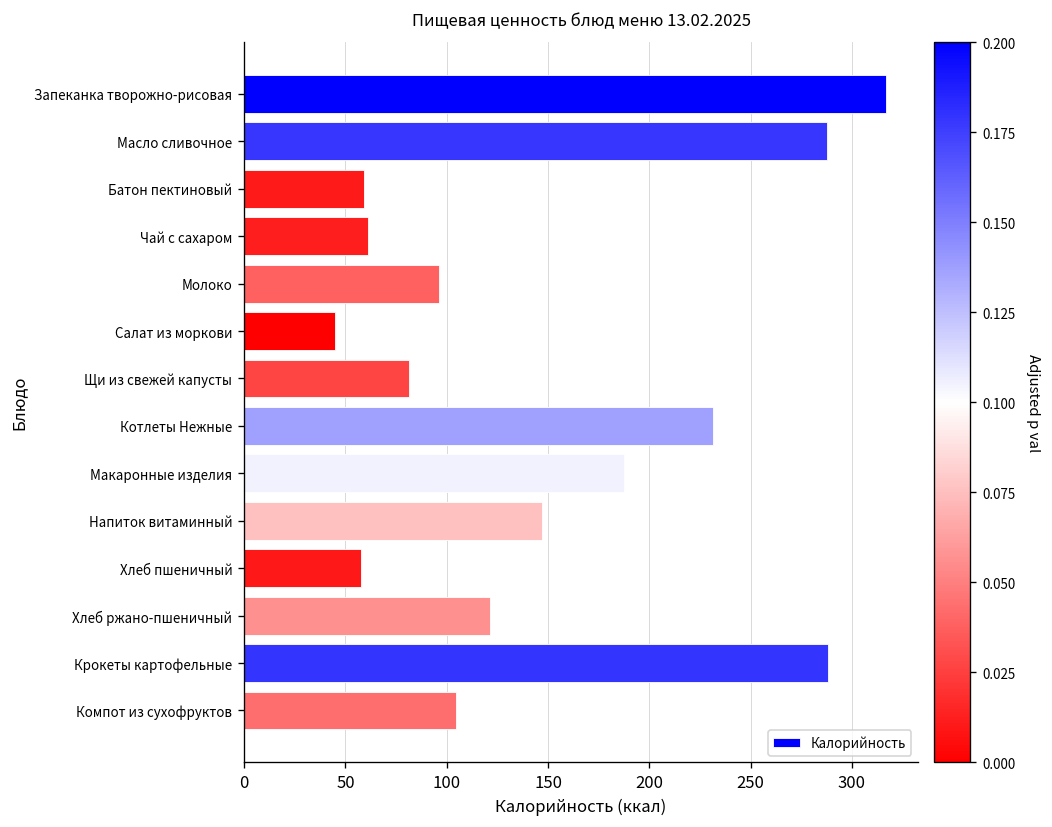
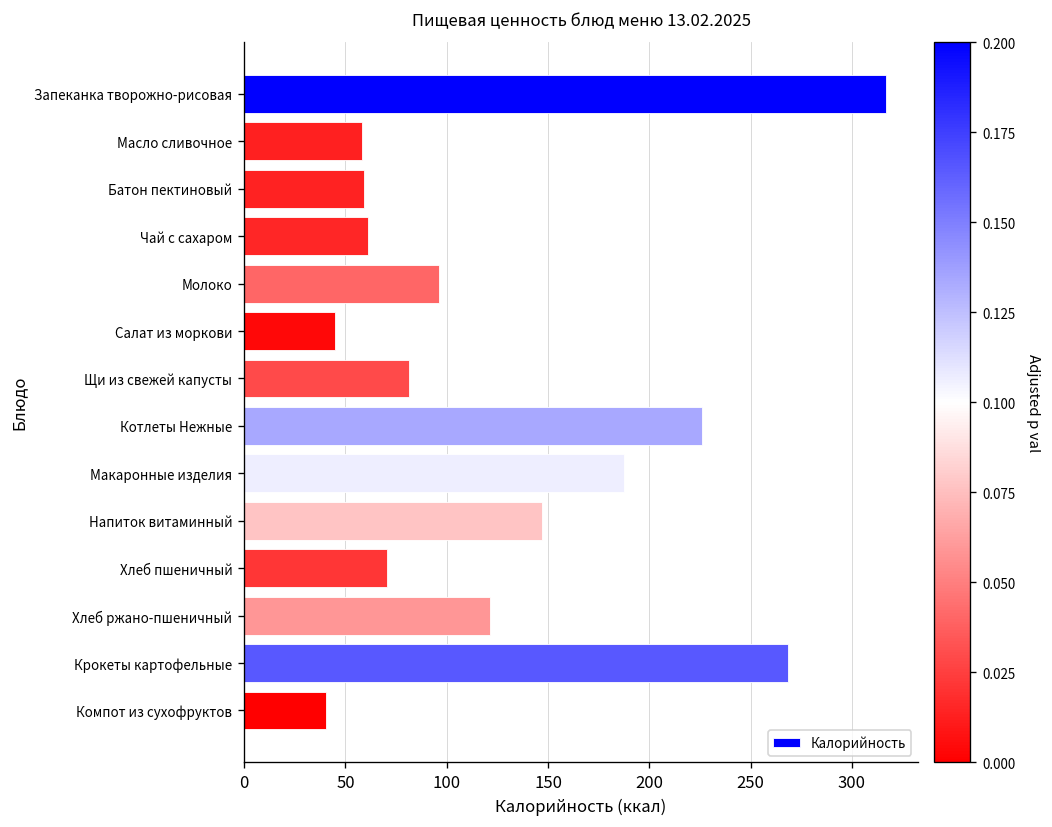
  {
    "Запеканка творожно-рисовая": 317,
-   "Масло сливочное": 288,
+   "Масло сливочное": 58,
    "Батон пектиновый": 59,
    "Чай с сахаром": 61,
    "Молоко": 96,
    "Салат из моркови": 45,
    "Щи из свежей капусты": 81,
-   "Котлеты Нежные": 231,
+   "Котлеты Нежные": 226,
    "Макаронные изделия": 188,
    "Напиток витаминный": 147,
-   "Хлеб пшеничный": 58,
+   "Хлеб пшеничный": 70,
    "Хлеб ржано-пшеничный": 122,
-   "Крокеты картофельные": 288,
-   "Компот из сухофруктов": 104
+   "Крокеты картофельные": 269,
+   "Компот из сухофруктов": 41
  }
